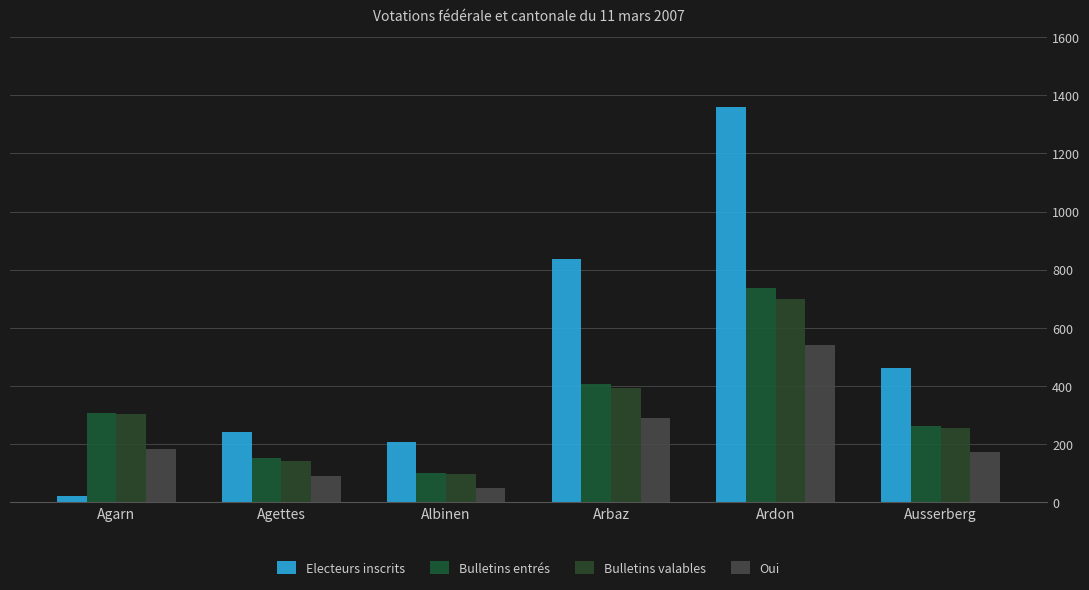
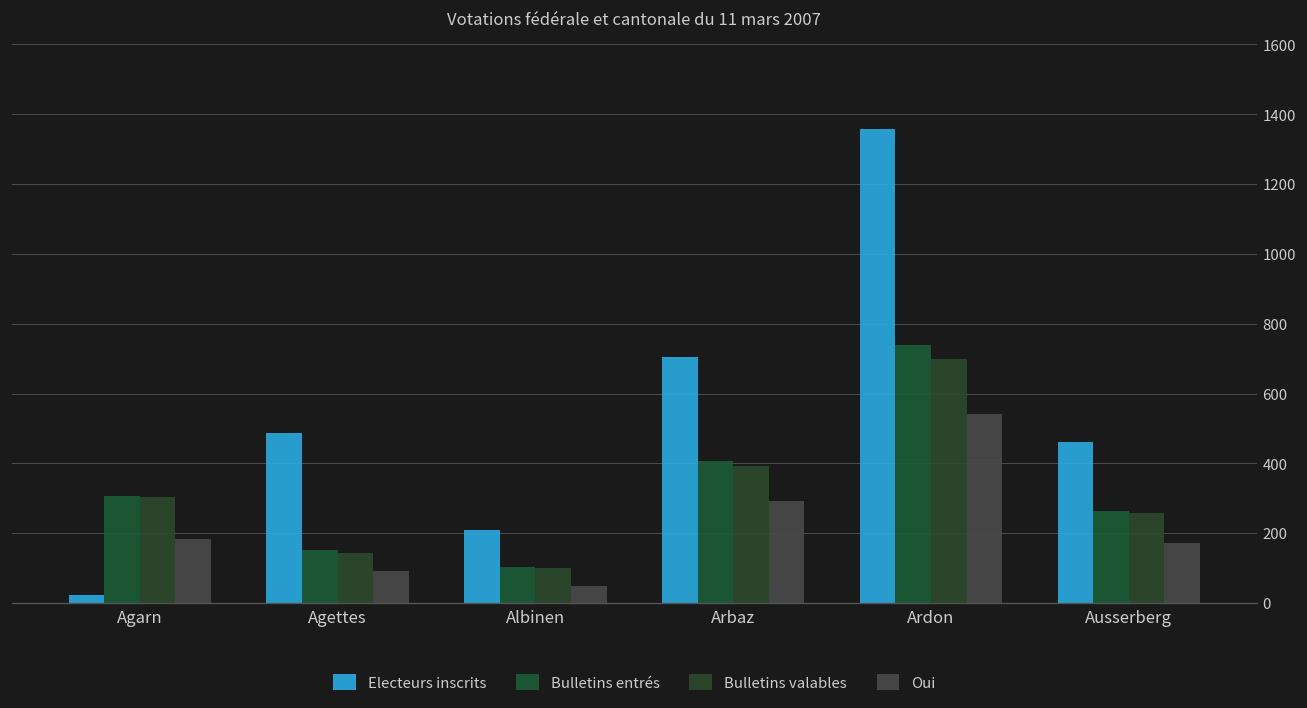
  {
    "Electeurs inscrits": {
      "Agarn": 20,
-     "Agettes": 240,
+     "Agettes": 490,
      "Albinen": 210,
-     "Arbaz": 840,
+     "Arbaz": 700,
      "Ardon": 1360,
      "Ausserberg": 460
    }
  }
